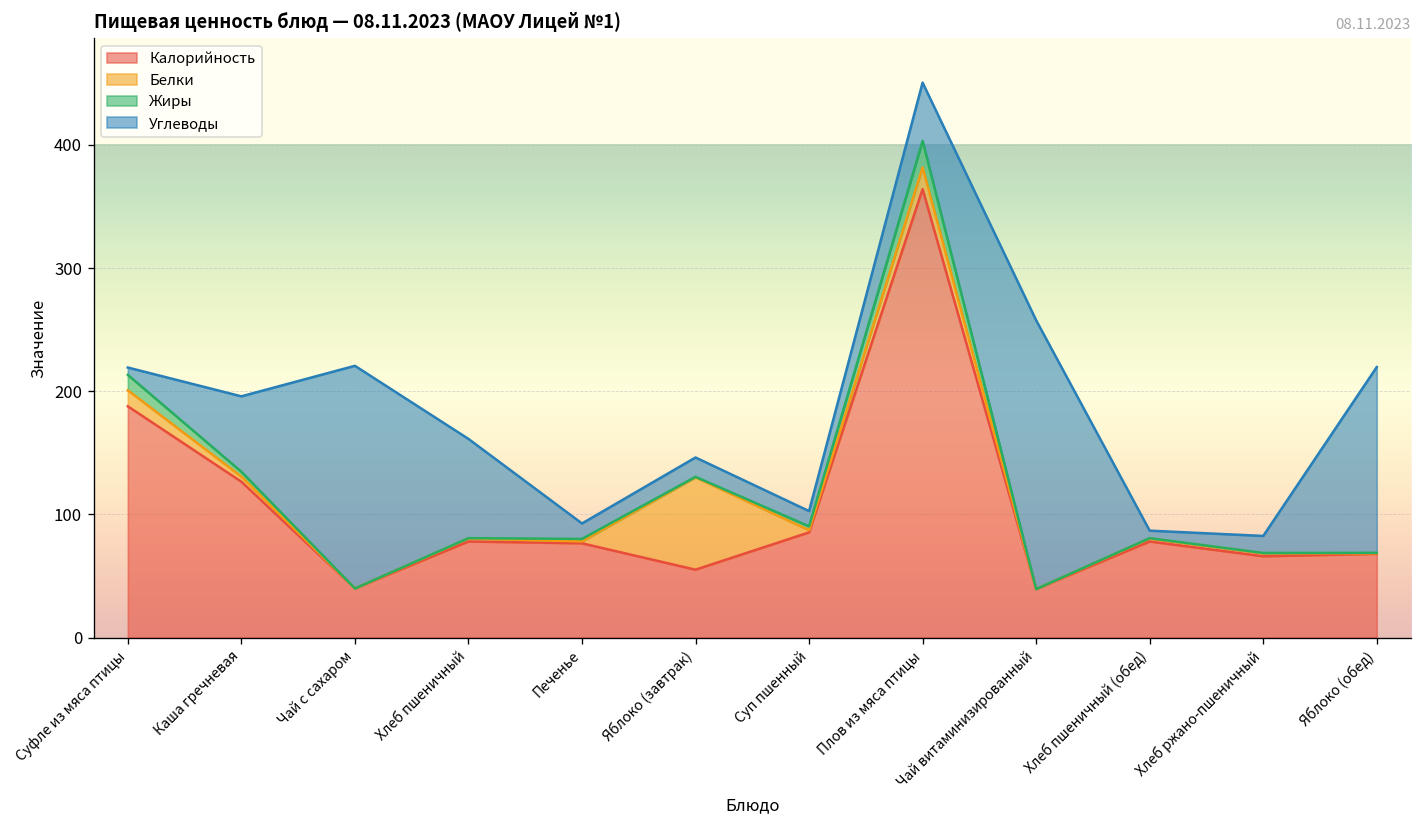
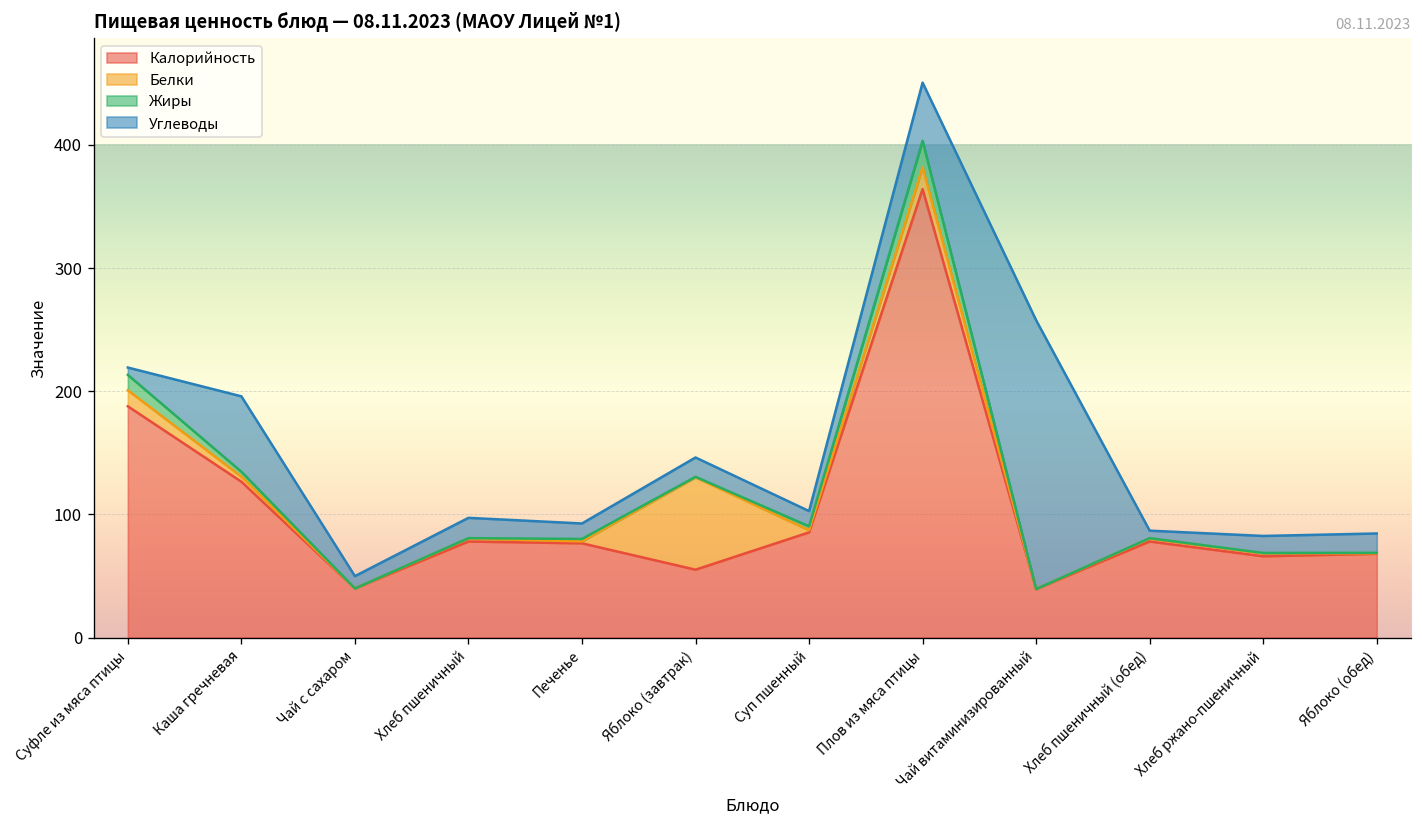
  {
    "Калорийность": {
      "Суфле из мяса птицы": 188,
      "Каша гречневая": 127,
      "Яблоко (завтрак)": 55,
      "Плов из мяса птицы": 364
    },
    "Белки": {
      "Суфле из мяса птицы": 13,
      "Каша гречневая": 4,
      "Плов из мяса птицы": 18
    },
    "Жиры": {
      "Суфле из мяса птицы": 12,
      "Каша гречневая": 4,
      "Суп пшенный": 3,
      "Плов из мяса птицы": 22
    },
    "Углеводы": {
      "Суфле из мяса птицы": 6,
      "Каша гречневая": 61,
-     "Чай с сахаром": 181,
-     "Хлеб пшеничный": 81,
+     "Чай с сахаром": 10,
+     "Хлеб пшеничный": 17,
      "Печенье": 13,
      "Яблоко (завтрак)": 16,
      "Суп пшенный": 12,
      "Плов из мяса птицы": 47,
      "Чай витаминизированный": 218,
      "Хлеб пшеничный (обед)": 6,
      "Хлеб ржано-пшеничный": 14,
-     "Яблоко (обед)": 151
+     "Яблоко (обед)": 16
    }
  }
